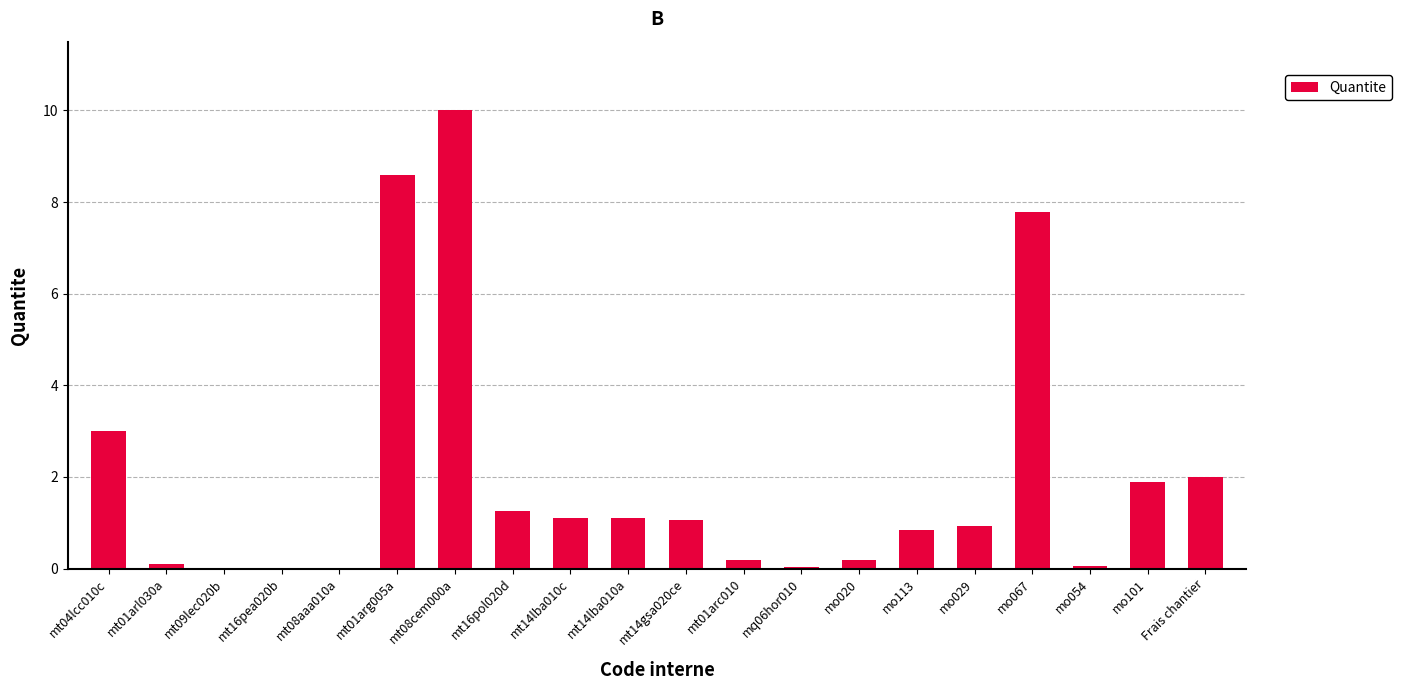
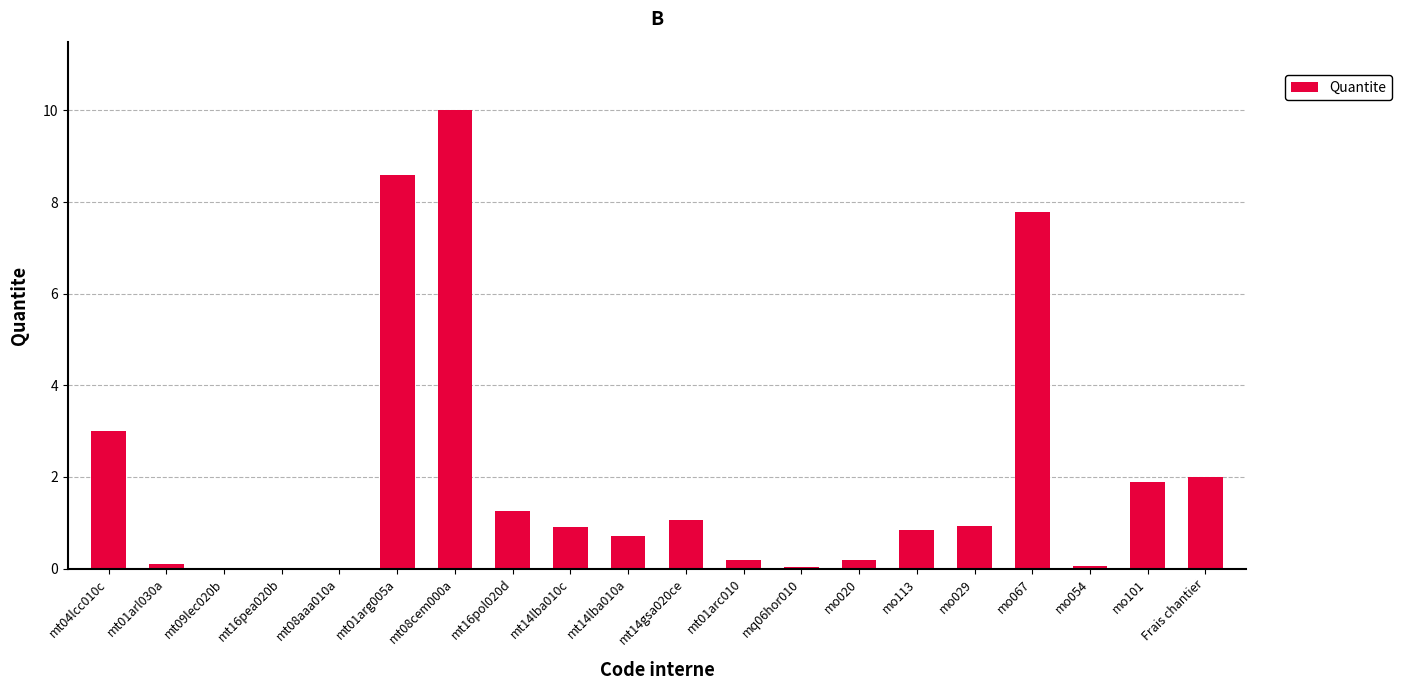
  {
    "mt04lcc010c": 3.0,
    "mt01arl030a": 0.1,
    "mt01arg005a": 8.6,
    "mt08cem000a": 10.0,
    "mt16pol020d": 1.3,
-   "mt14lba010c": 1.1,
-   "mt14lba010a": 1.1,
+   "mt14lba010c": 0.9,
+   "mt14lba010a": 0.7,
    "mt14gsa020ce": 1.1,
    "mt01arc010": 0.2,
    "mo020": 0.2,
    "mo113": 0.8,
    "mo029": 0.9,
    "mo067": 7.8,
    "mo054": 0.1,
    "mo101": 1.9,
    "Frais chantier": 2.0
  }
